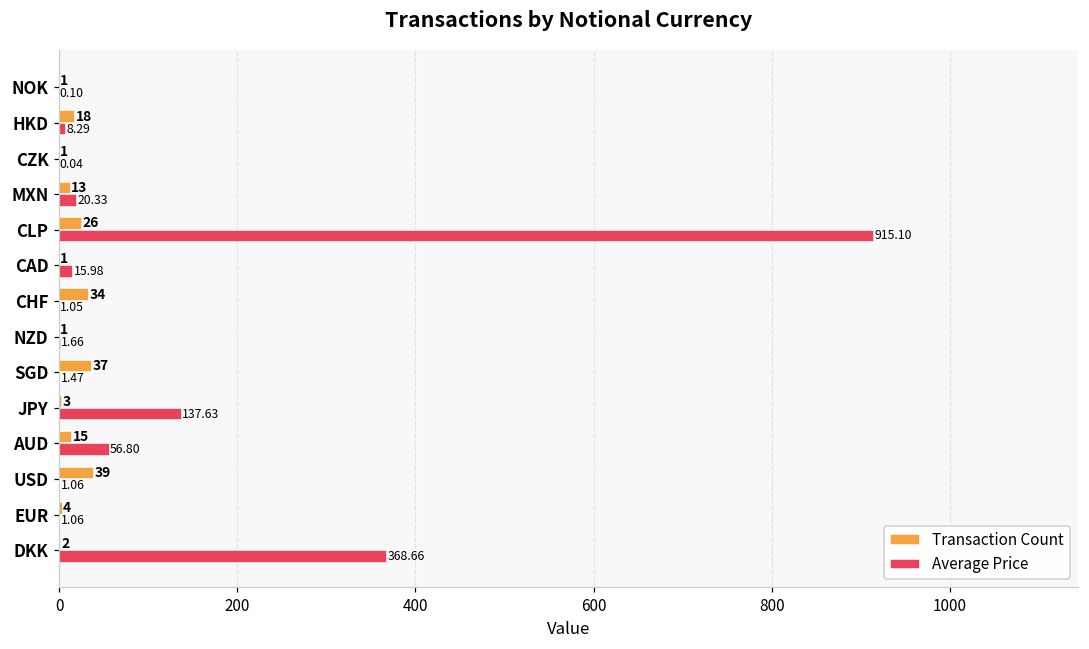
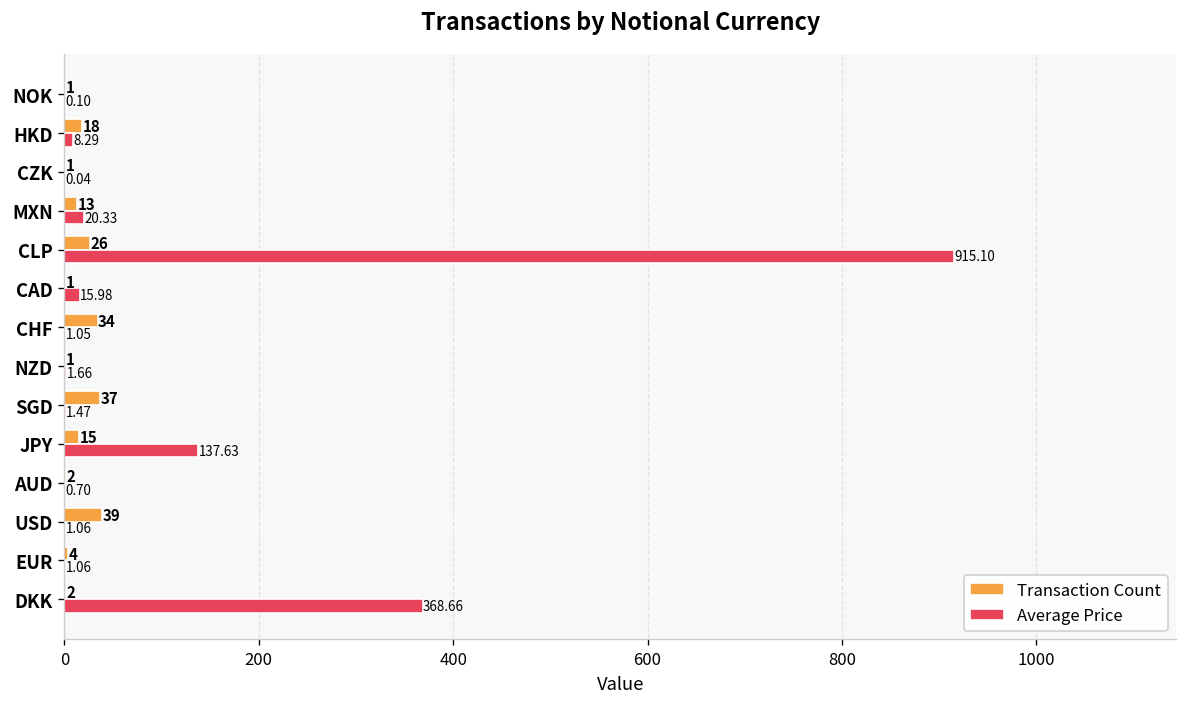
  {
    "Transaction Count": {
      "NOK": 1,
      "HKD": 18,
      "CZK": 1,
      "MXN": 13,
      "CLP": 26,
      "CAD": 1,
      "CHF": 34,
      "NZD": 1,
      "SGD": 37,
-     "JPY": 3,
-     "AUD": 15,
+     "JPY": 15,
+     "AUD": 2,
      "USD": 39,
      "EUR": 4,
      "DKK": 2
    },
    "Average Price": {
      "NOK": 0.10,
      "HKD": 8.29,
      "CZK": 0.04,
      "MXN": 20.33,
      "CLP": 915.10,
      "CAD": 15.98,
      "CHF": 1.05,
      "NZD": 1.66,
      "SGD": 1.47,
      "JPY": 137.63,
-     "AUD": 56.80,
+     "AUD": 0.70,
      "USD": 1.06,
      "EUR": 1.06,
      "DKK": 368.66
    }
  }
